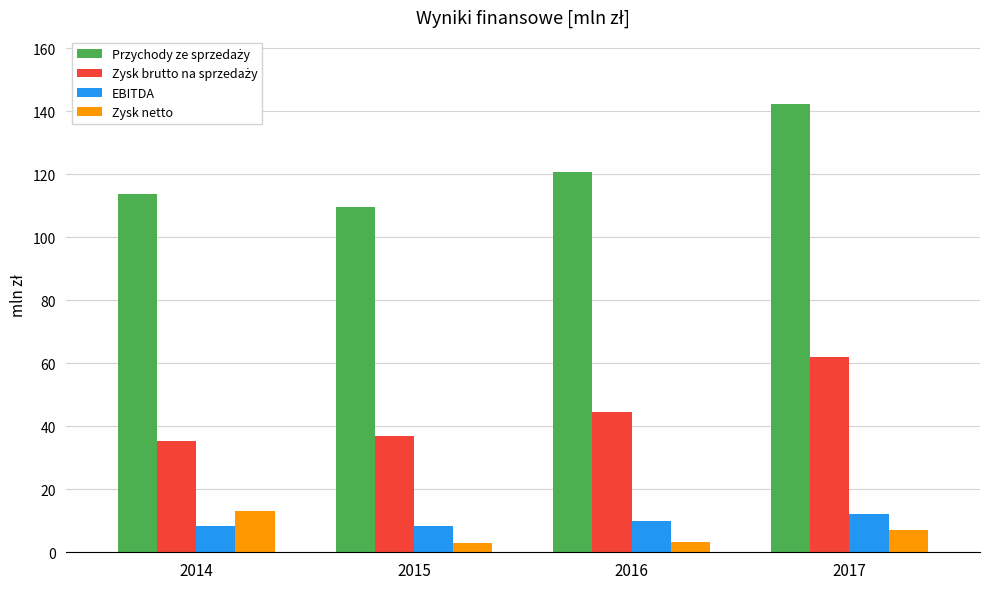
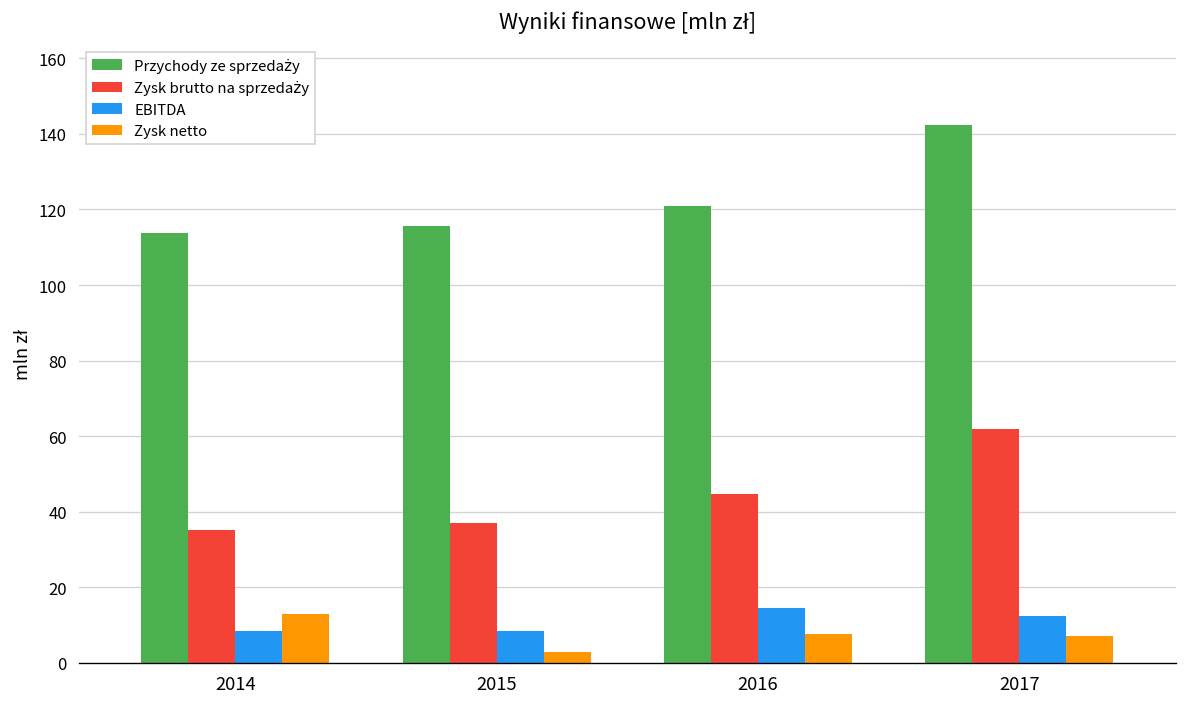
  {
    "Przychody ze sprzedaży": {
      "2014": 114,
-     "2015": 110,
+     "2015": 116,
      "2016": 121,
      "2017": 142
    },
    "Zysk brutto na sprzedaży": {
      "2014": 35,
      "2015": 37,
      "2016": 45,
      "2017": 62
    },
    "EBITDA": {
      "2014": 8,
      "2015": 8,
-     "2016": 10,
+     "2016": 15,
      "2017": 12
    },
    "Zysk netto": {
      "2014": 13,
      "2015": 3,
-     "2016": 3,
+     "2016": 8,
      "2017": 7
    }
  }
